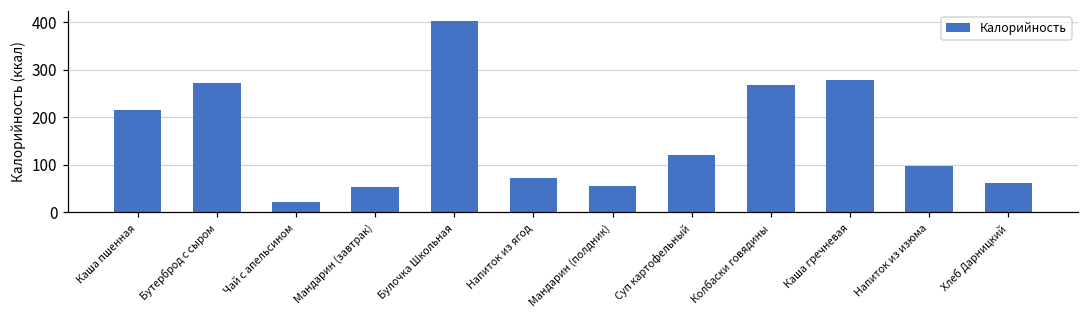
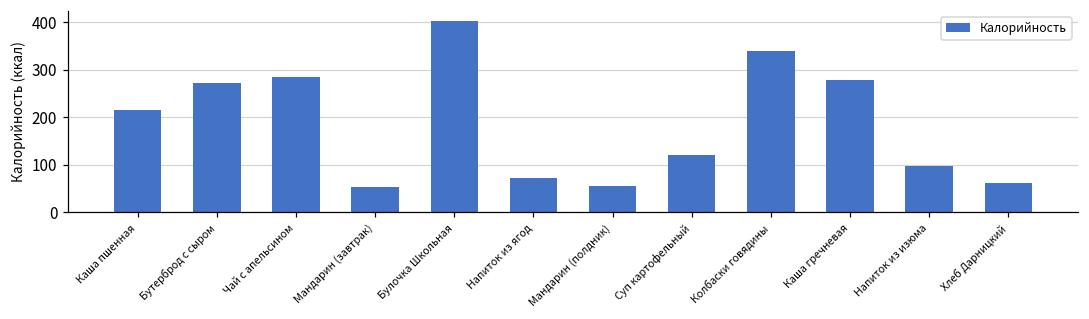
  {
    "Каша пшенная": 220,
    "Бутерброд с сыром": 270,
-   "Чай с апельсином": 20,
+   "Чай с апельсином": 280,
    "Мандарин (завтрак)": 50,
    "Булочка Школьная": 400,
    "Напиток из ягод": 70,
    "Мандарин (полдник)": 60,
    "Суп картофельный": 120,
-   "Колбаски говядины": 270,
+   "Колбаски говядины": 340,
    "Каша гречневая": 280,
    "Напиток из изюма": 100,
    "Хлеб Дарницкий": 60
  }
